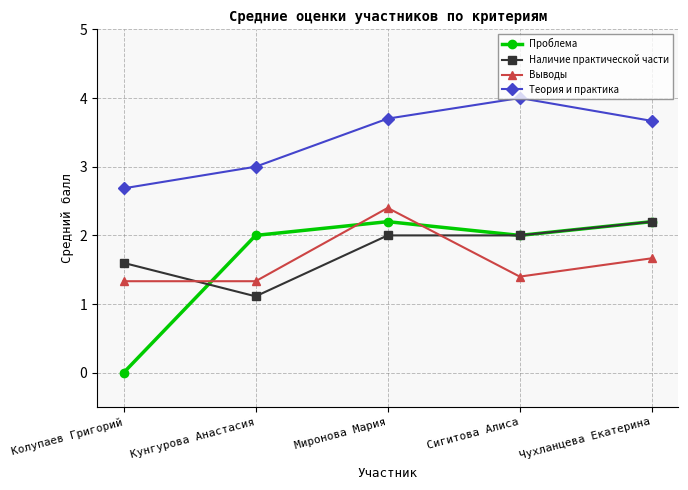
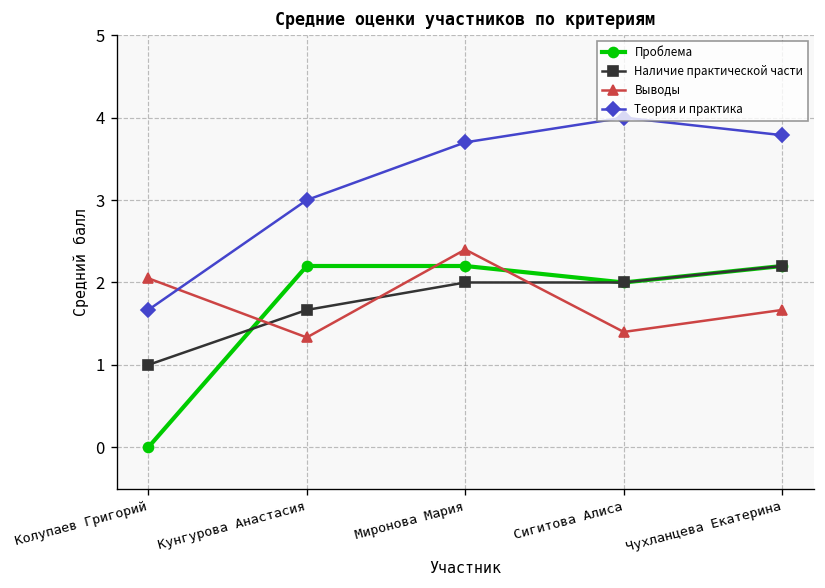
  {
    "Проблема": {
      "Колупаев Григорий": 0.0,
-     "Кунгурова Анастасия": 2.0,
+     "Кунгурова Анастасия": 2.2,
      "Миронова Мария": 2.2
    },
    "Наличие практической части": {
-     "Колупаев Григорий": 1.6,
-     "Кунгурова Анастасия": 1.1,
+     "Колупаев Григорий": 1.0,
+     "Кунгурова Анастасия": 1.7,
      "Миронова Мария": 2.0
    },
    "Выводы": {
-     "Колупаев Григорий": 1.3,
+     "Колупаев Григорий": 2.1,
      "Кунгурова Анастасия": 1.3,
      "Миронова Мария": 2.4,
      "Сигитова Алиса": 1.4,
      "Чухланцева Екатерина": 1.7
    },
    "Теория и практика": {
-     "Колупаев Григорий": 2.7,
+     "Колупаев Григорий": 1.7,
      "Кунгурова Анастасия": 3.0,
      "Миронова Мария": 3.7,
-     "Чухланцева Екатерина": 3.7
+     "Чухланцева Екатерина": 3.8
    }
  }
